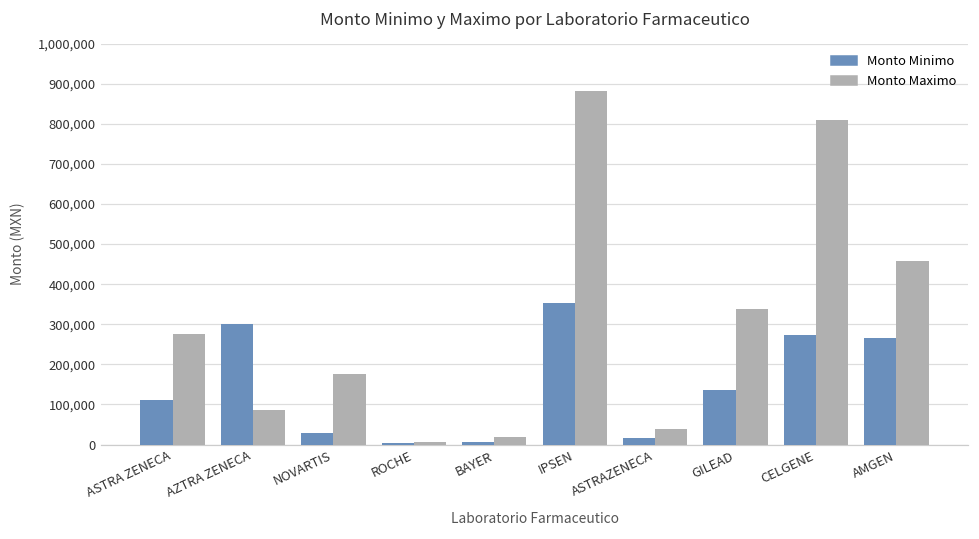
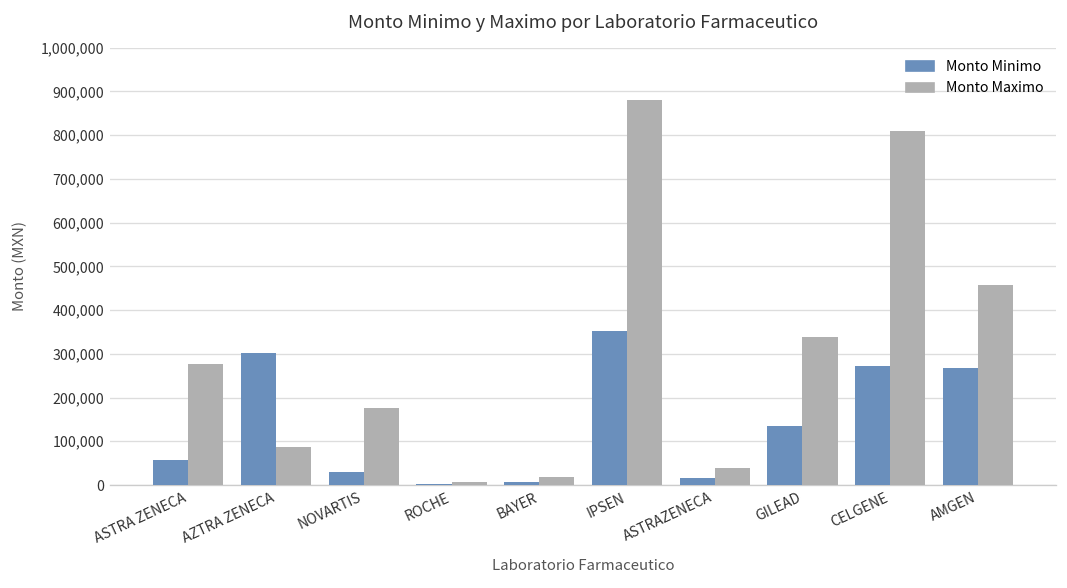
  {
    "Monto Minimo": {
-     "ASTRA ZENECA": "110,000",
+     "ASTRA ZENECA": "60,000",
      "AZTRA ZENECA": "300,000",
      "NOVARTIS": "30,000",
      "BAYER": "10,000",
      "IPSEN": "350,000",
      "ASTRAZENECA": "20,000",
      "GILEAD": "140,000",
      "CELGENE": "270,000",
      "AMGEN": "270,000"
    },
    "Monto Maximo": {
      "ASTRA ZENECA": "280,000",
      "AZTRA ZENECA": "90,000",
      "NOVARTIS": "180,000",
      "ROCHE": "10,000",
      "BAYER": "20,000",
      "IPSEN": "880,000",
      "ASTRAZENECA": "40,000",
      "GILEAD": "340,000",
      "CELGENE": "810,000",
      "AMGEN": "460,000"
    }
  }
